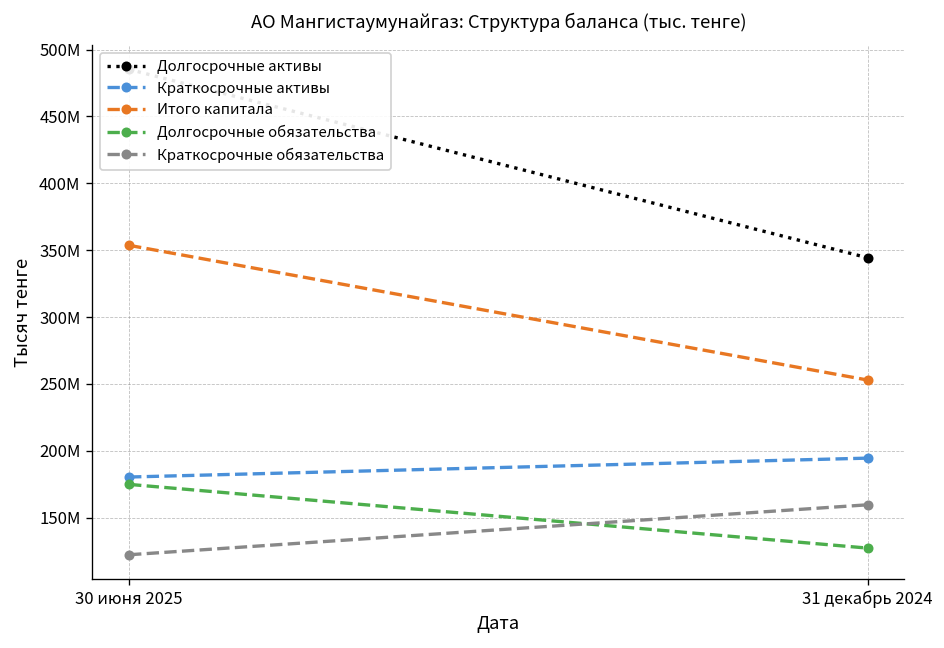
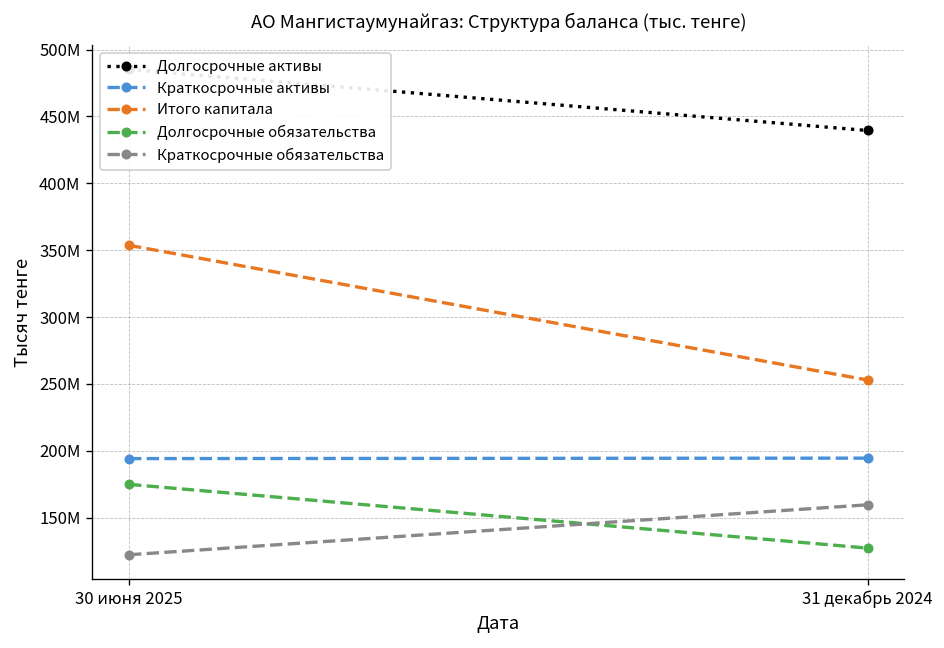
  {
    "Долгосрочные активы": {
-     "31 декабрь 2024": 344000000
+     "31 декабрь 2024": 440000000
    },
    "Краткосрочные активы": {
-     "30 июня 2025": 180000000,
+     "30 июня 2025": 194000000,
      "31 декабрь 2024": 194000000
    },
    "Итого капитала": {
      "30 июня 2025": 354000000,
      "31 декабрь 2024": 253000000
    },
    "Долгосрочные обязательства": {
      "30 июня 2025": 175000000,
      "31 декабрь 2024": 127000000
    },
    "Краткосрочные обязательства": {
      "30 июня 2025": 122000000,
      "31 декабрь 2024": 160000000
    }
  }
